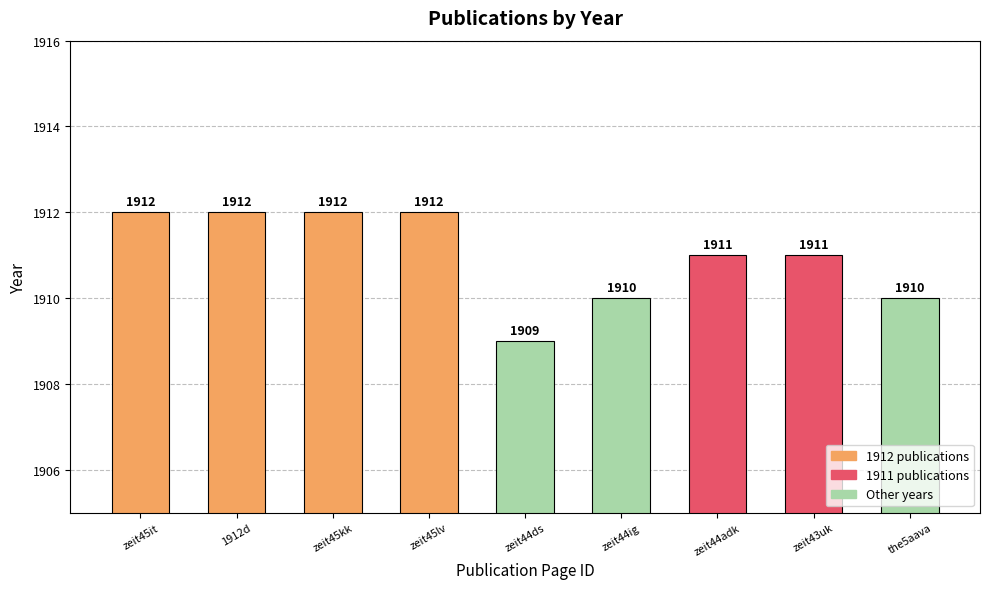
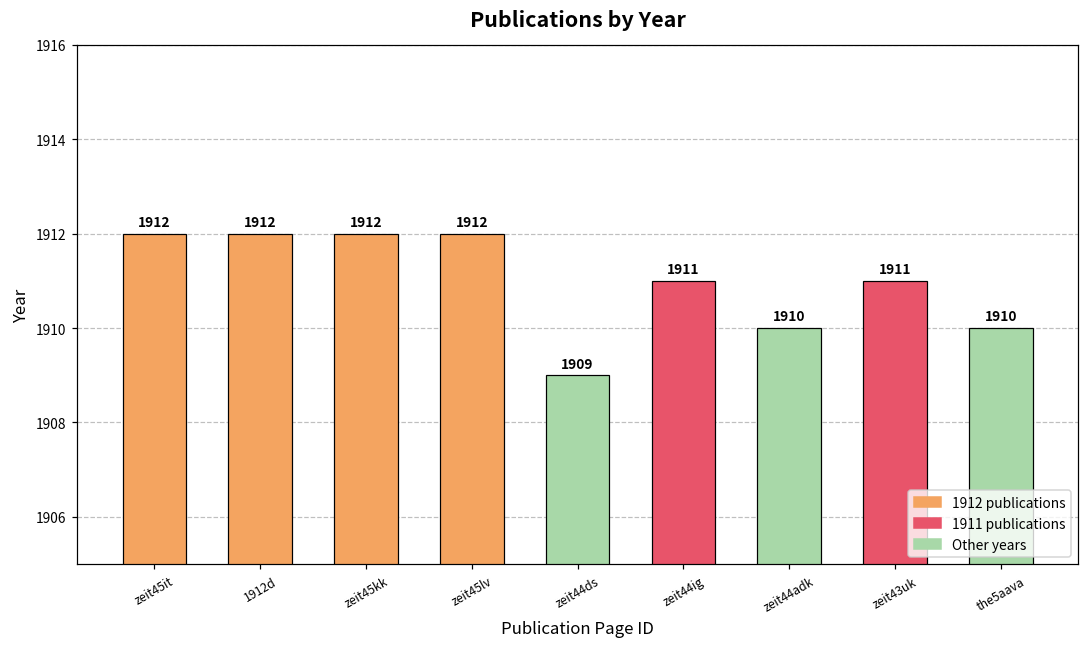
  {
    "zeit45it": 1912,
    "1912d": 1912,
    "zeit45kk": 1912,
    "zeit45lv": 1912,
    "zeit44ds": 1909,
-   "zeit44ig": 1910,
-   "zeit44adk": 1911,
+   "zeit44ig": 1911,
+   "zeit44adk": 1910,
    "zeit43uk": 1911,
    "the5aava": 1910
  }
